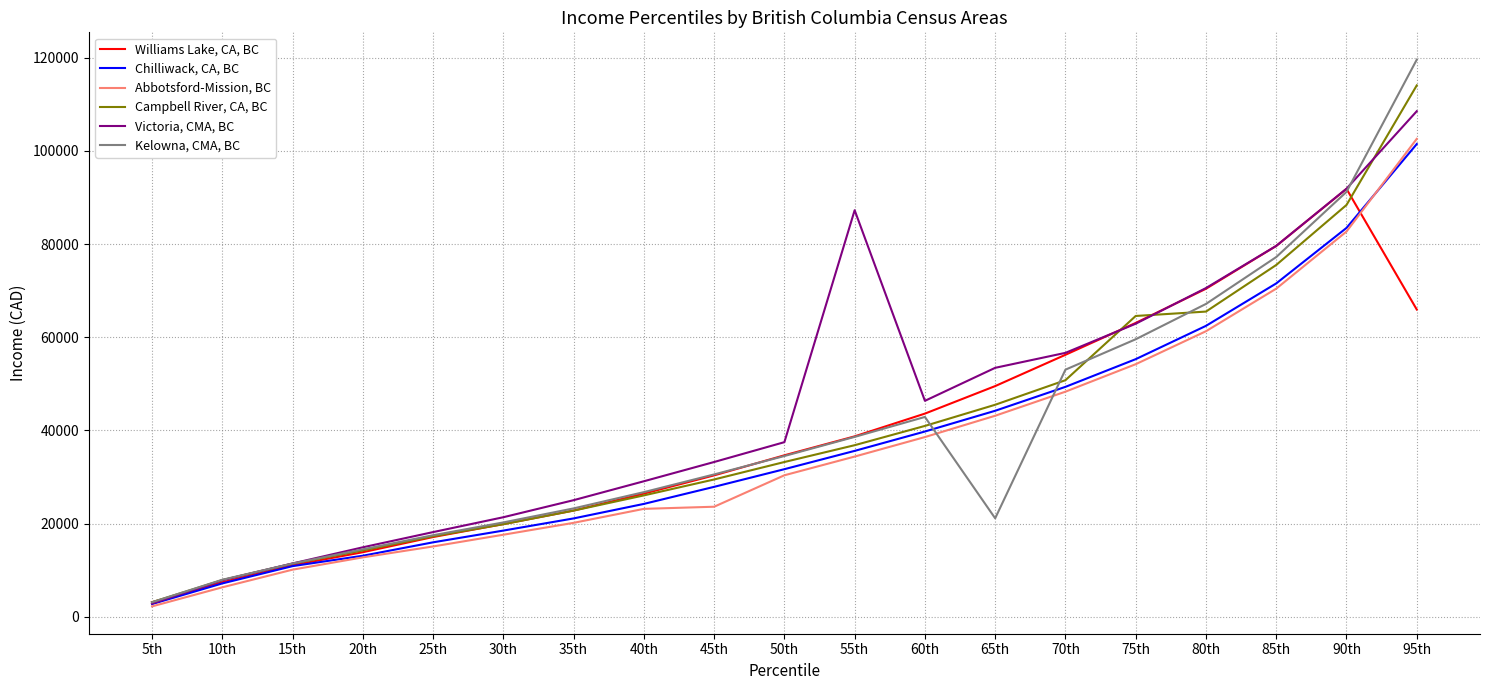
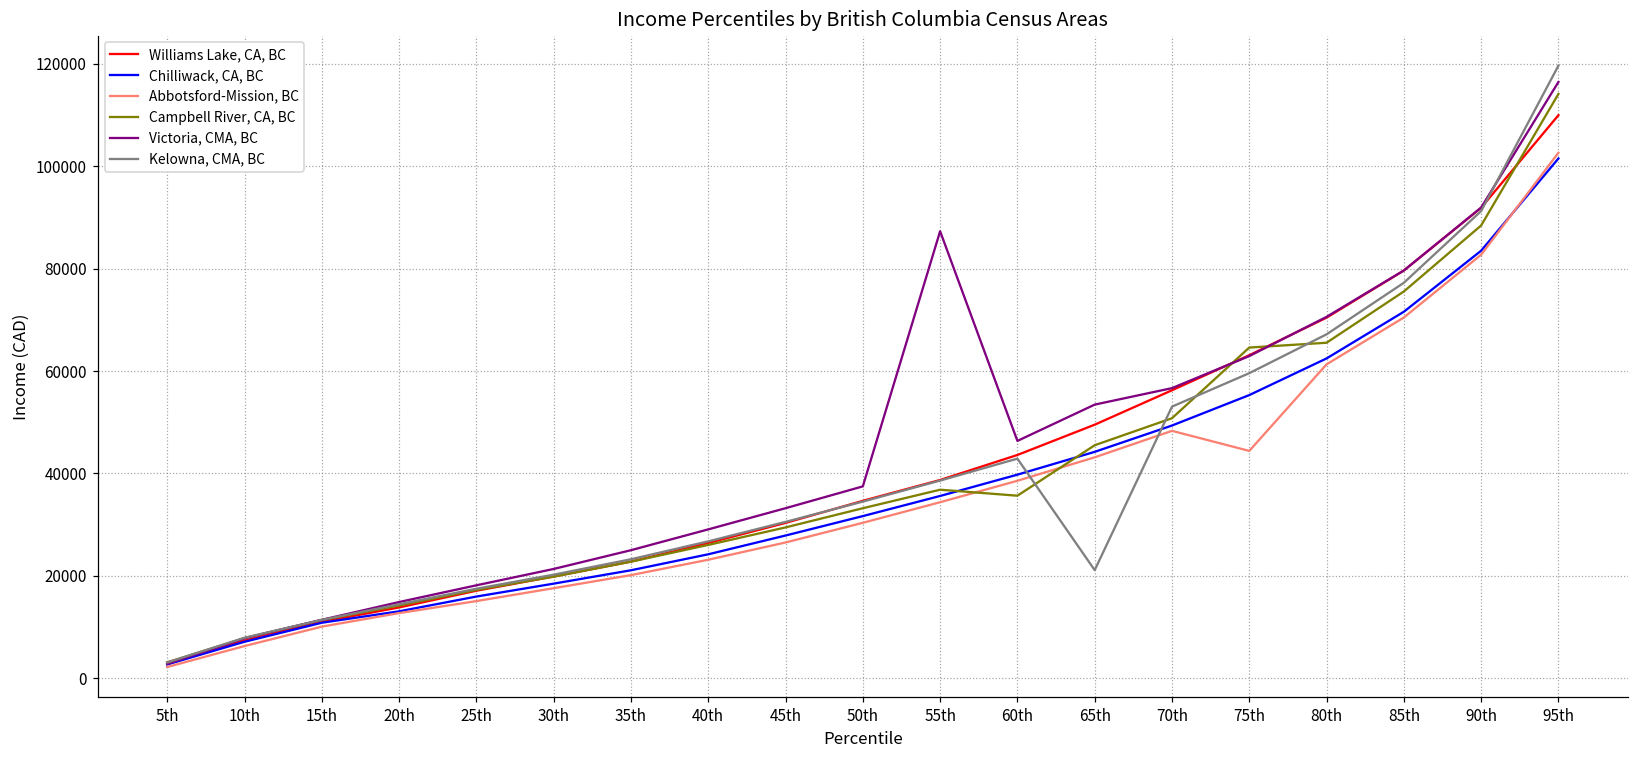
  {
    "Williams Lake, CA, BC": {
      "60th": 44000,
      "65th": 50000,
-     "95th": 66000
+     "95th": 110000
    },
    "Chilliwack, CA, BC": {
      "25th": 16000,
      "30th": 18000,
      "35th": 21000,
      "40th": 24000,
      "45th": 28000,
      "50th": 32000,
      "55th": 36000,
      "60th": 40000,
      "65th": 44000,
      "70th": 49000,
      "75th": 55000,
      "80th": 62000,
      "85th": 72000,
      "90th": 83000,
      "95th": 101000
    },
    "Abbotsford-Mission, BC": {
      "10th": 6000,
      "15th": 10000,
      "25th": 15000,
      "30th": 18000,
      "35th": 20000,
      "40th": 23000,
-     "45th": 24000,
+     "45th": 27000,
      "50th": 30000,
      "55th": 34000,
      "60th": 39000,
      "65th": 43000,
      "70th": 48000,
-     "75th": 54000,
+     "75th": 44000,
      "80th": 61000,
      "85th": 70000,
      "90th": 83000,
      "95th": 103000
    },
    "Campbell River, CA, BC": {
      "45th": 29000,
      "50th": 33000,
      "55th": 37000,
-     "60th": 41000,
+     "60th": 36000,
      "65th": 46000,
      "70th": 51000,
      "75th": 65000,
      "80th": 66000,
      "85th": 76000,
      "90th": 88000,
      "95th": 114000
    },
    "Victoria, CMA, BC": {
      "25th": 18000,
      "30th": 21000,
      "35th": 25000,
      "40th": 29000,
      "45th": 33000,
      "50th": 37000,
      "55th": 87000,
      "60th": 46000,
      "65th": 53000,
-     "95th": 109000
+     "95th": 116000
    },
    "Kelowna, CMA, BC": {
      "60th": 43000,
      "65th": 21000,
      "70th": 53000,
      "75th": 60000,
      "80th": 67000,
      "85th": 77000,
      "90th": 91000,
      "95th": 120000
    }
  }
